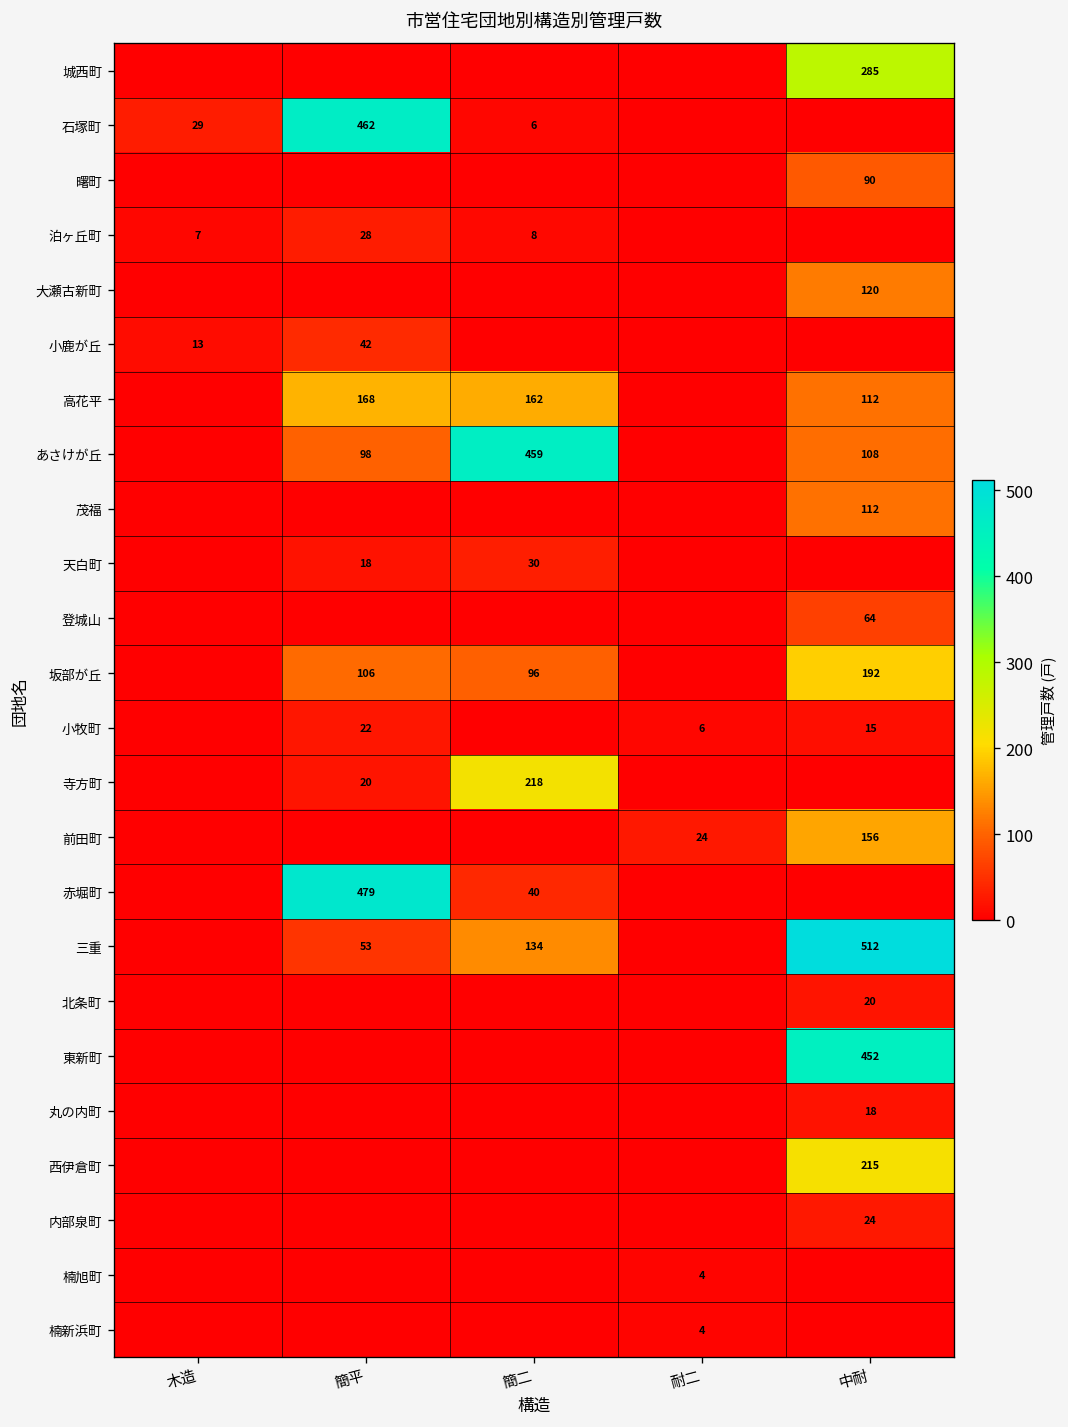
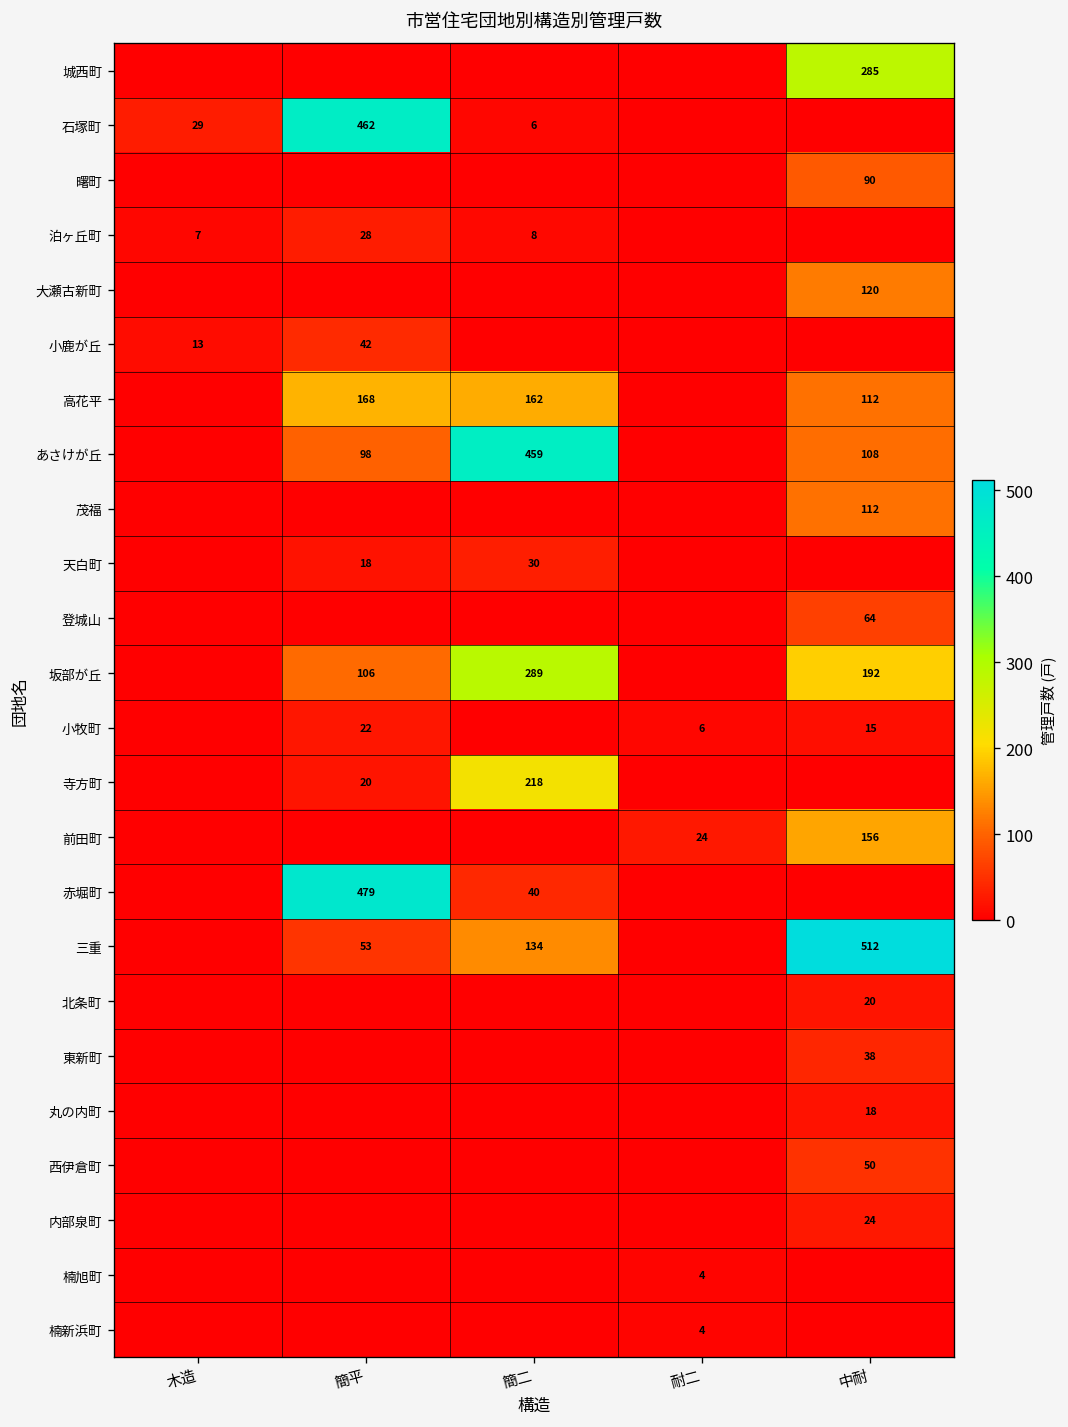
  {
    "城西町": {
      "中耐": 285
    },
    "石塚町": {
      "木造": 29,
      "簡平": 462,
      "簡二": 6
    },
    "曙町": {
      "中耐": 90
    },
    "泊ヶ丘町": {
      "木造": 7,
      "簡平": 28,
      "簡二": 8
    },
    "大瀬古新町": {
      "中耐": 120
    },
    "小鹿が丘": {
      "木造": 13,
      "簡平": 42
    },
    "高花平": {
      "簡平": 168,
      "簡二": 162,
      "中耐": 112
    },
    "あさけが丘": {
      "簡平": 98,
      "簡二": 459,
      "中耐": 108
    },
    "茂福": {
      "中耐": 112
    },
    "天白町": {
      "簡平": 18,
      "簡二": 30
    },
    "登城山": {
      "中耐": 64
    },
    "坂部が丘": {
      "簡平": 106,
-     "簡二": 96,
+     "簡二": 289,
      "中耐": 192
    },
    "小牧町": {
      "簡平": 22,
      "耐二": 6,
      "中耐": 15
    },
    "寺方町": {
      "簡平": 20,
      "簡二": 218
    },
    "前田町": {
      "耐二": 24,
      "中耐": 156
    },
    "赤堀町": {
      "簡平": 479,
      "簡二": 40
    },
    "三重": {
      "簡平": 53,
      "簡二": 134,
      "中耐": 512
    },
    "北条町": {
      "中耐": 20
    },
    "東新町": {
-     "中耐": 452
+     "中耐": 38
    },
    "丸の内町": {
      "中耐": 18
    },
    "西伊倉町": {
-     "中耐": 215
+     "中耐": 50
    },
    "内部泉町": {
      "中耐": 24
    },
    "楠旭町": {
      "耐二": 4
    },
    "楠新浜町": {
      "耐二": 4
    }
  }
